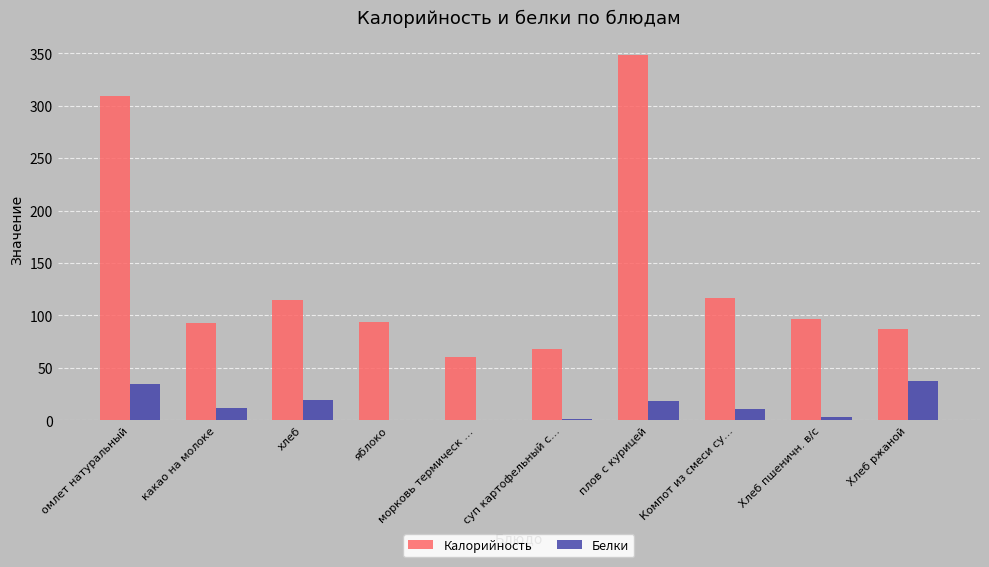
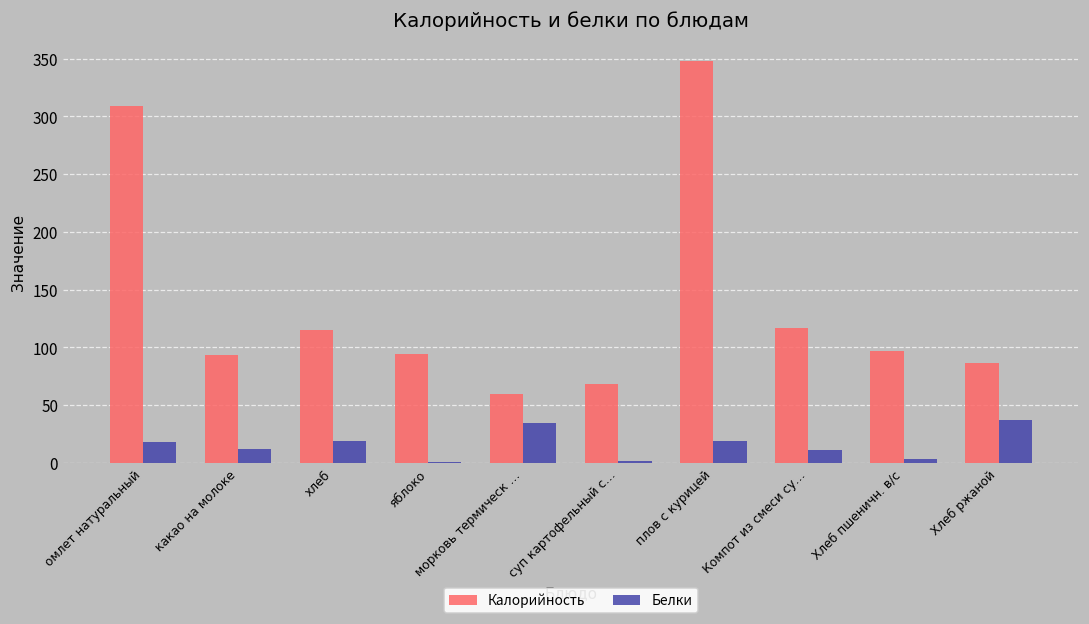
  {
    "Калорийность": {
      "омлет натуральный": 309,
      "какао на молоке": 93,
      "хлеб": 115,
      "яблоко": 94,
      "морковь термическ …": 60,
      "суп картофельный с…": 68,
      "плов с курицей": 348,
      "Компот из смеси су…": 117,
      "Хлеб пшеничн. в/с": 97,
      "Хлеб ржаной": 87
    },
    "Белки": {
-     "омлет натуральный": 35,
+     "омлет натуральный": 18,
      "какао на молоке": 12,
      "хлеб": 19,
-     "морковь термическ …": 1,
+     "морковь термическ …": 35,
      "плов с курицей": 19,
      "Компот из смеси су…": 11,
      "Хлеб пшеничн. в/с": 3,
      "Хлеб ржаной": 37
    }
  }
